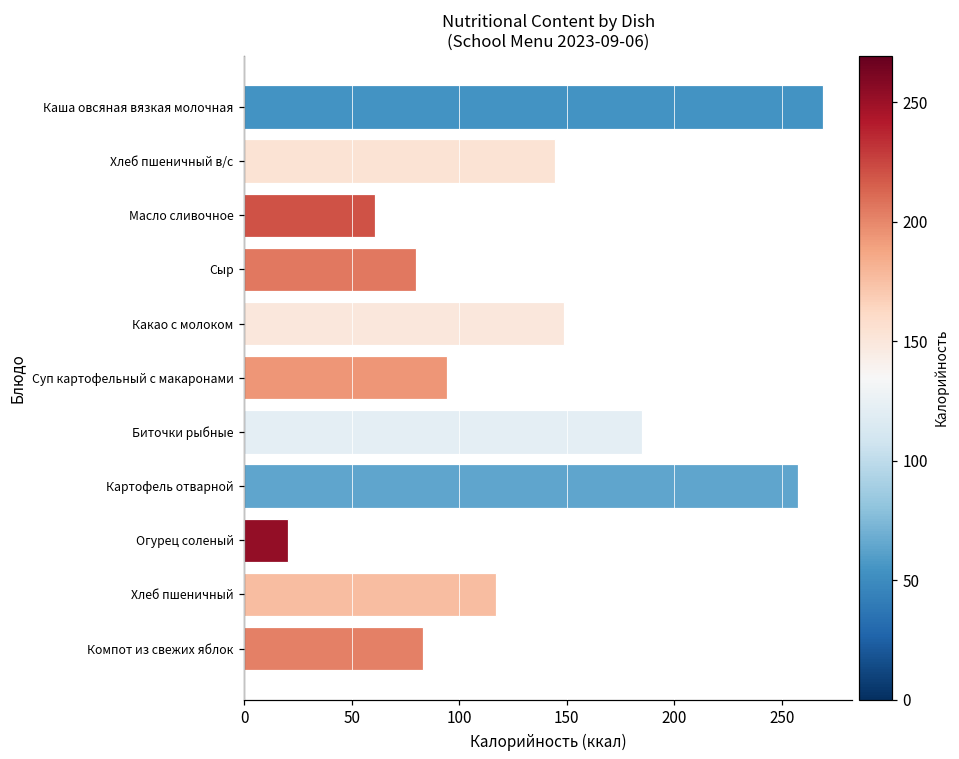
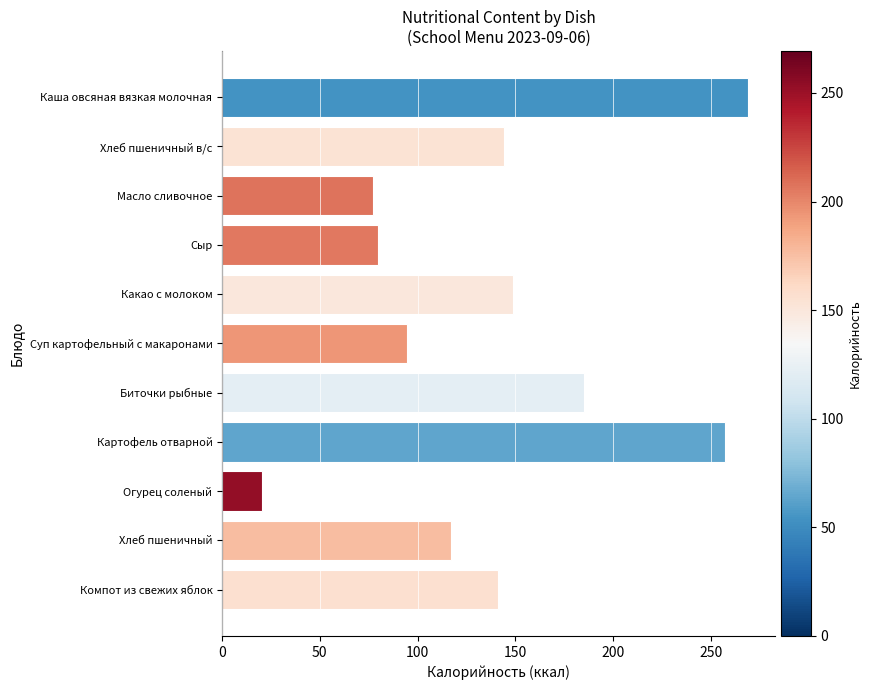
  {
    "Каша овсяная вязкая молочная": 269,
    "Хлеб пшеничный в/с": 144,
-   "Масло сливочное": 61,
+   "Масло сливочное": 77,
    "Сыр": 80,
    "Какао с молоком": 149,
    "Суп картофельный с макаронами": 94,
    "Биточки рыбные": 185,
    "Картофель отварной": 258,
    "Огурец соленый": 20,
    "Хлеб пшеничный": 117,
-   "Компот из свежих яблок": 83
+   "Компот из свежих яблок": 141
  }
